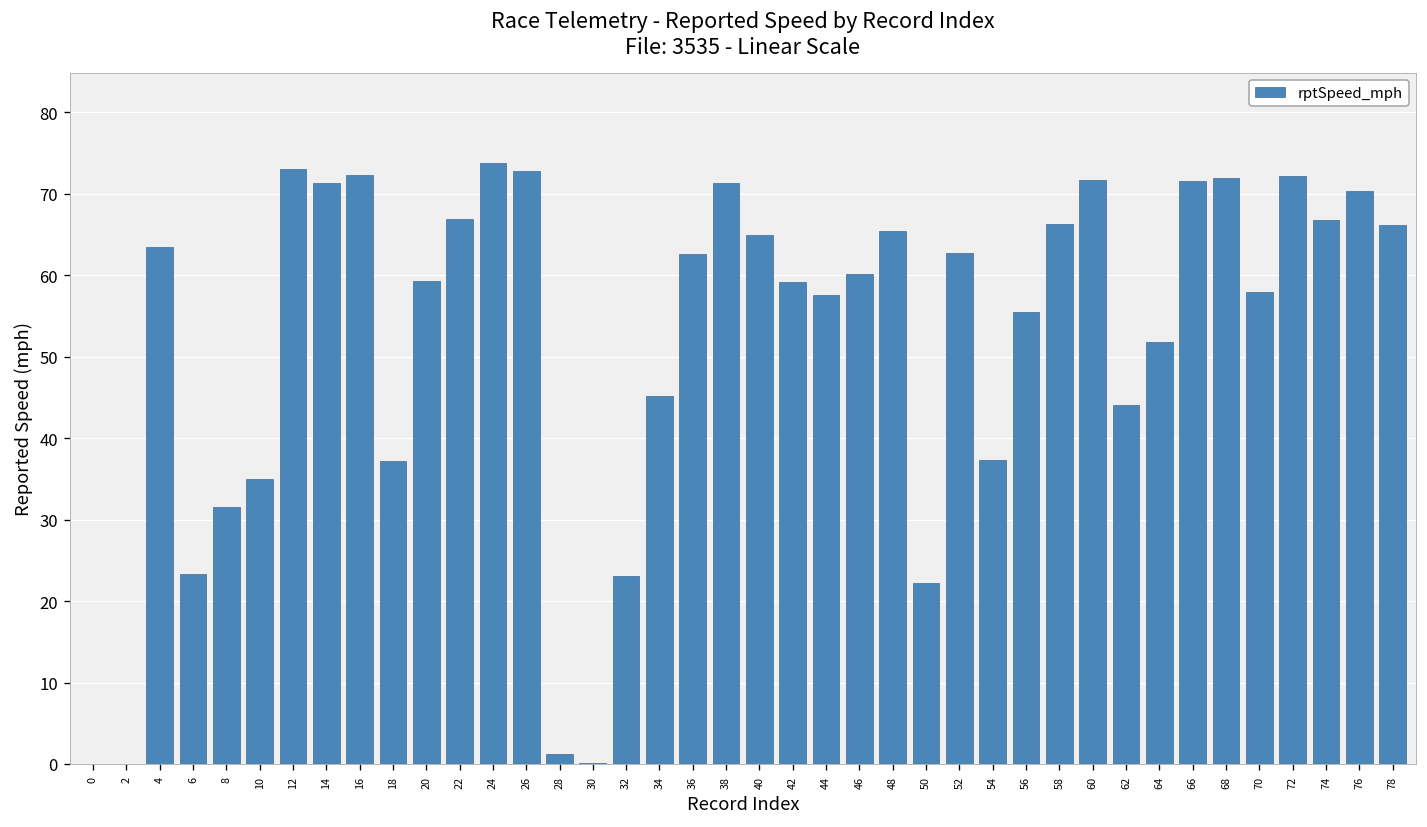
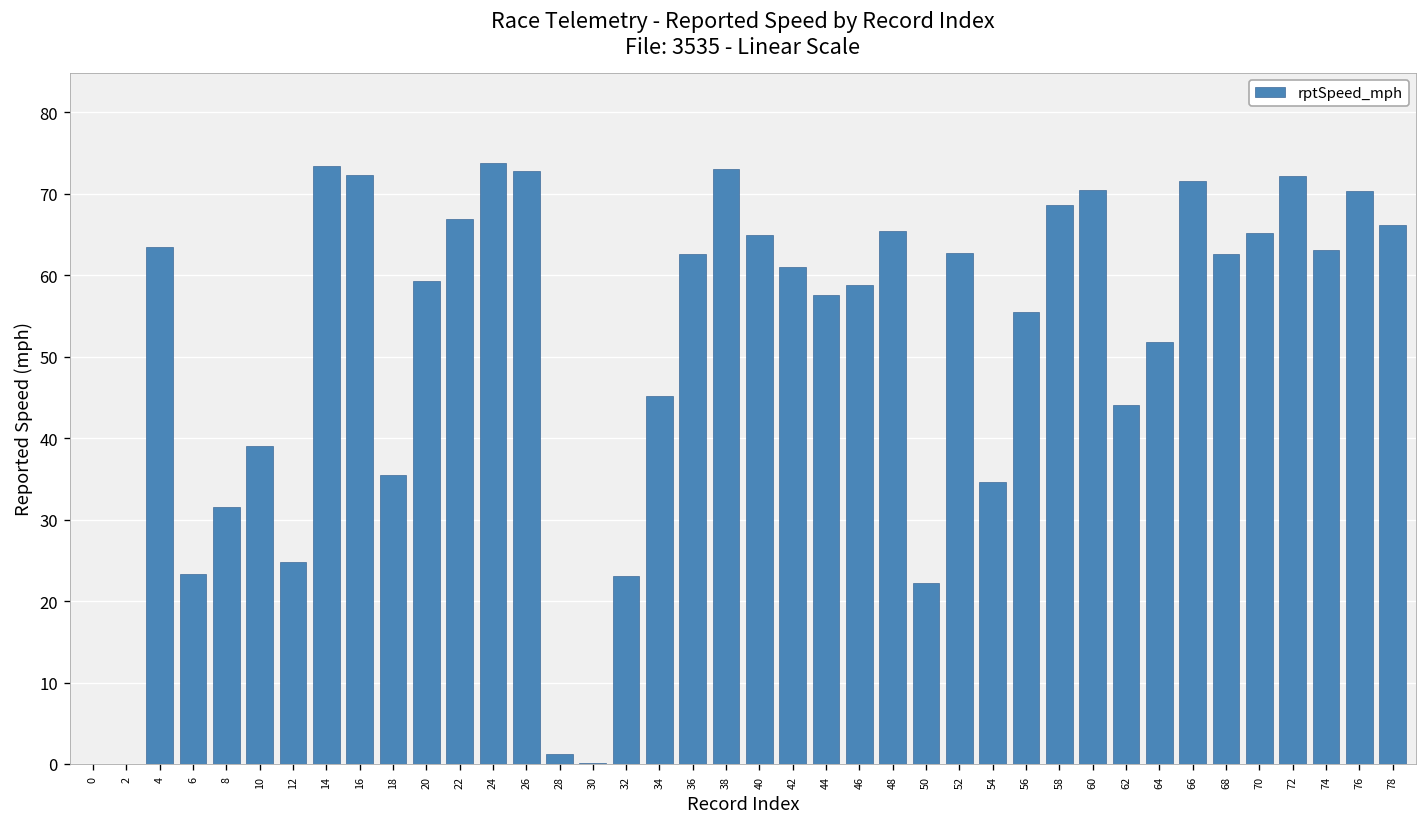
  {
    "0": 0,
    "4": 63,
    "6": 23,
    "8": 32,
-   "10": 35,
-   "12": 73,
-   "14": 71,
+   "10": 39,
+   "12": 25,
+   "14": 73,
    "16": 72,
-   "18": 37,
+   "18": 36,
    "20": 59,
    "22": 67,
    "24": 74,
    "26": 73,
    "28": 1,
    "32": 23,
    "34": 45,
    "36": 63,
-   "38": 71,
+   "38": 73,
    "40": 65,
-   "42": 59,
+   "42": 61,
    "44": 58,
-   "46": 60,
+   "46": 59,
    "48": 65,
    "50": 22,
    "52": 63,
-   "54": 37,
+   "54": 35,
    "56": 55,
-   "58": 66,
-   "60": 72,
+   "58": 69,
+   "60": 70,
    "62": 44,
    "64": 52,
    "66": 72,
-   "68": 72,
-   "70": 58,
+   "68": 63,
+   "70": 65,
    "72": 72,
-   "74": 67,
+   "74": 63,
    "76": 70,
    "78": 66
  }
